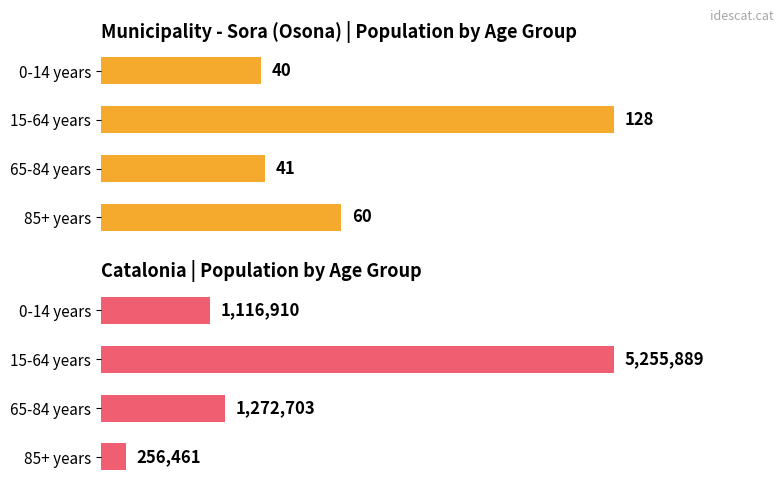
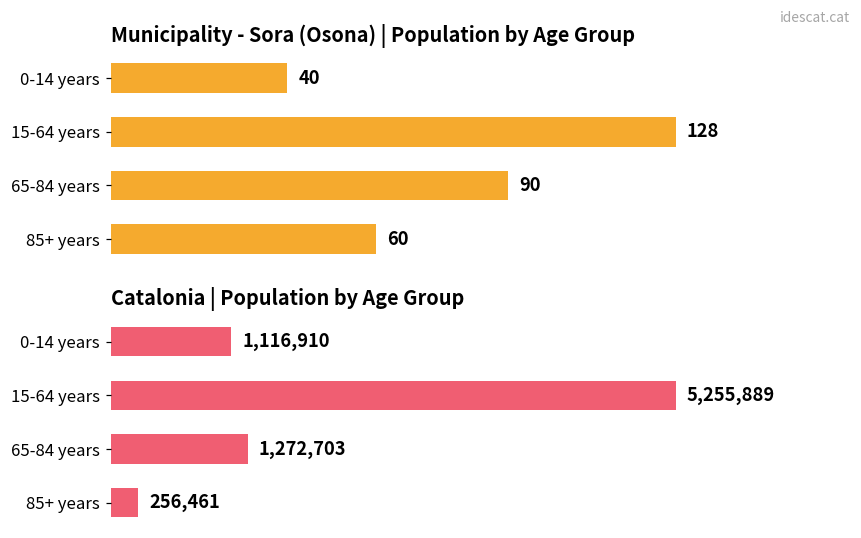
  {
    "Municipality - Sora (Osona) | Population by Age Group": {
      "0-14 years": "40",
      "15-64 years": "128",
-     "65-84 years": "41",
+     "65-84 years": "90",
      "85+ years": "60"
    },
    "Catalonia | Population by Age Group": {
      "0-14 years": "1,116,910",
      "15-64 years": "5,255,889",
      "65-84 years": "1,272,703",
      "85+ years": "256,461"
    }
  }
